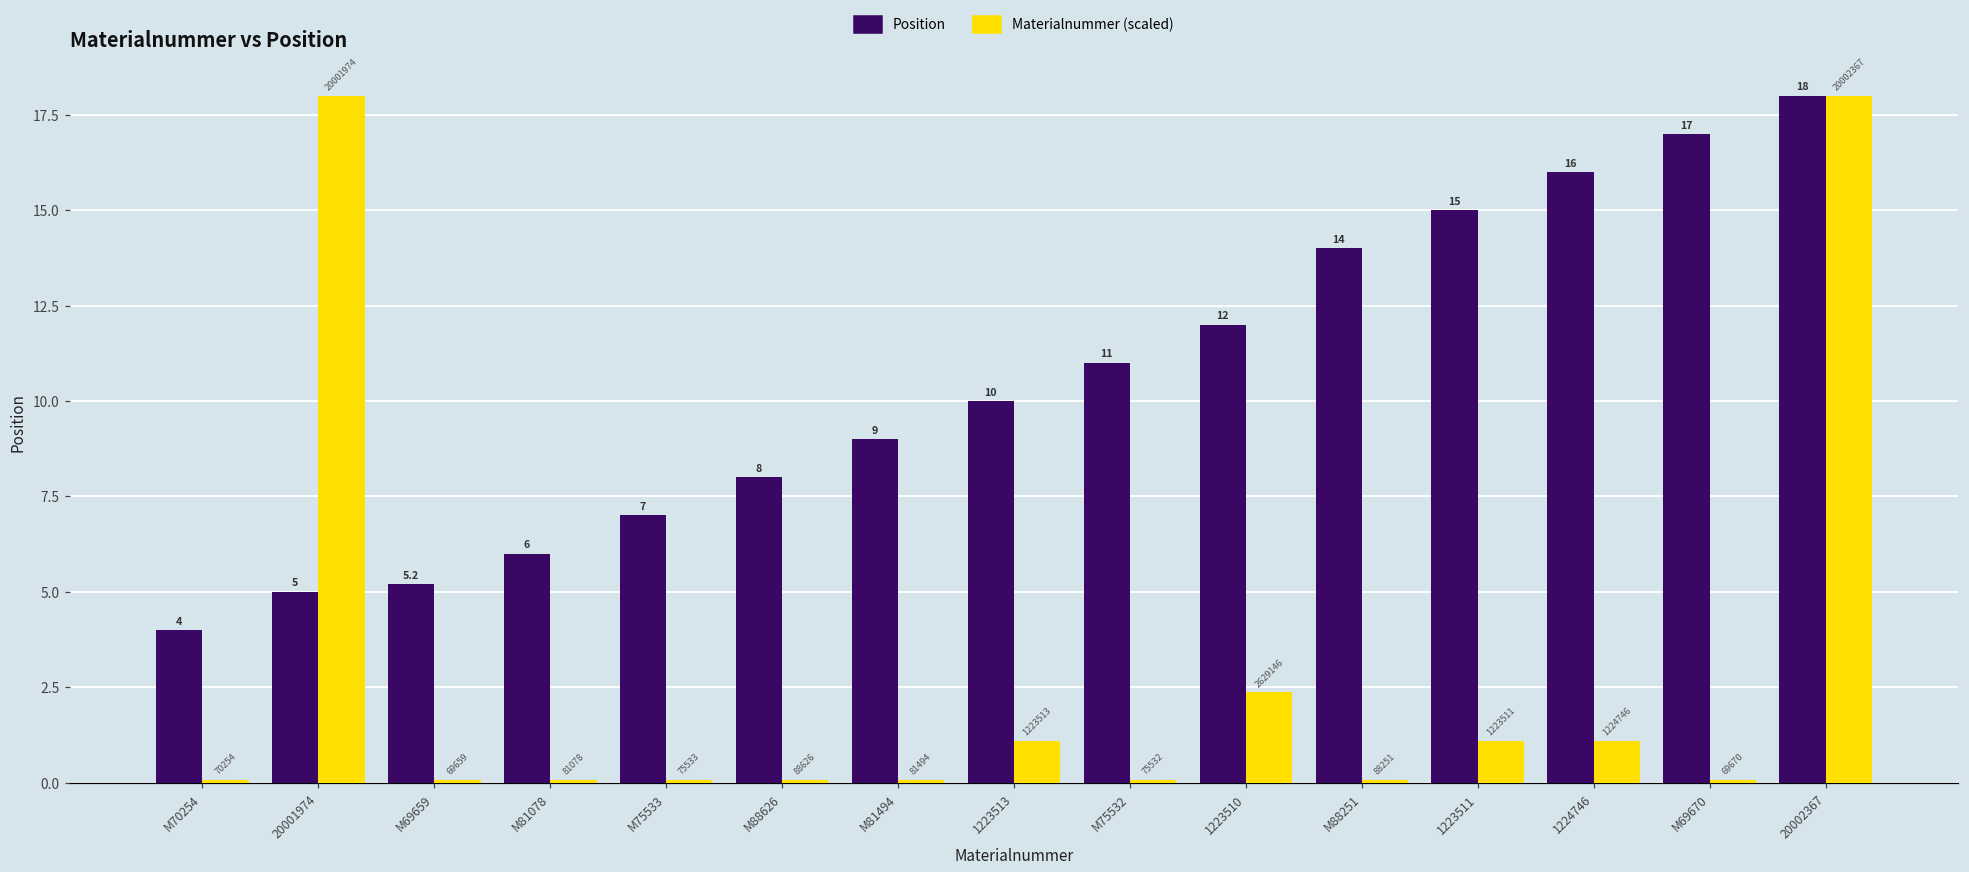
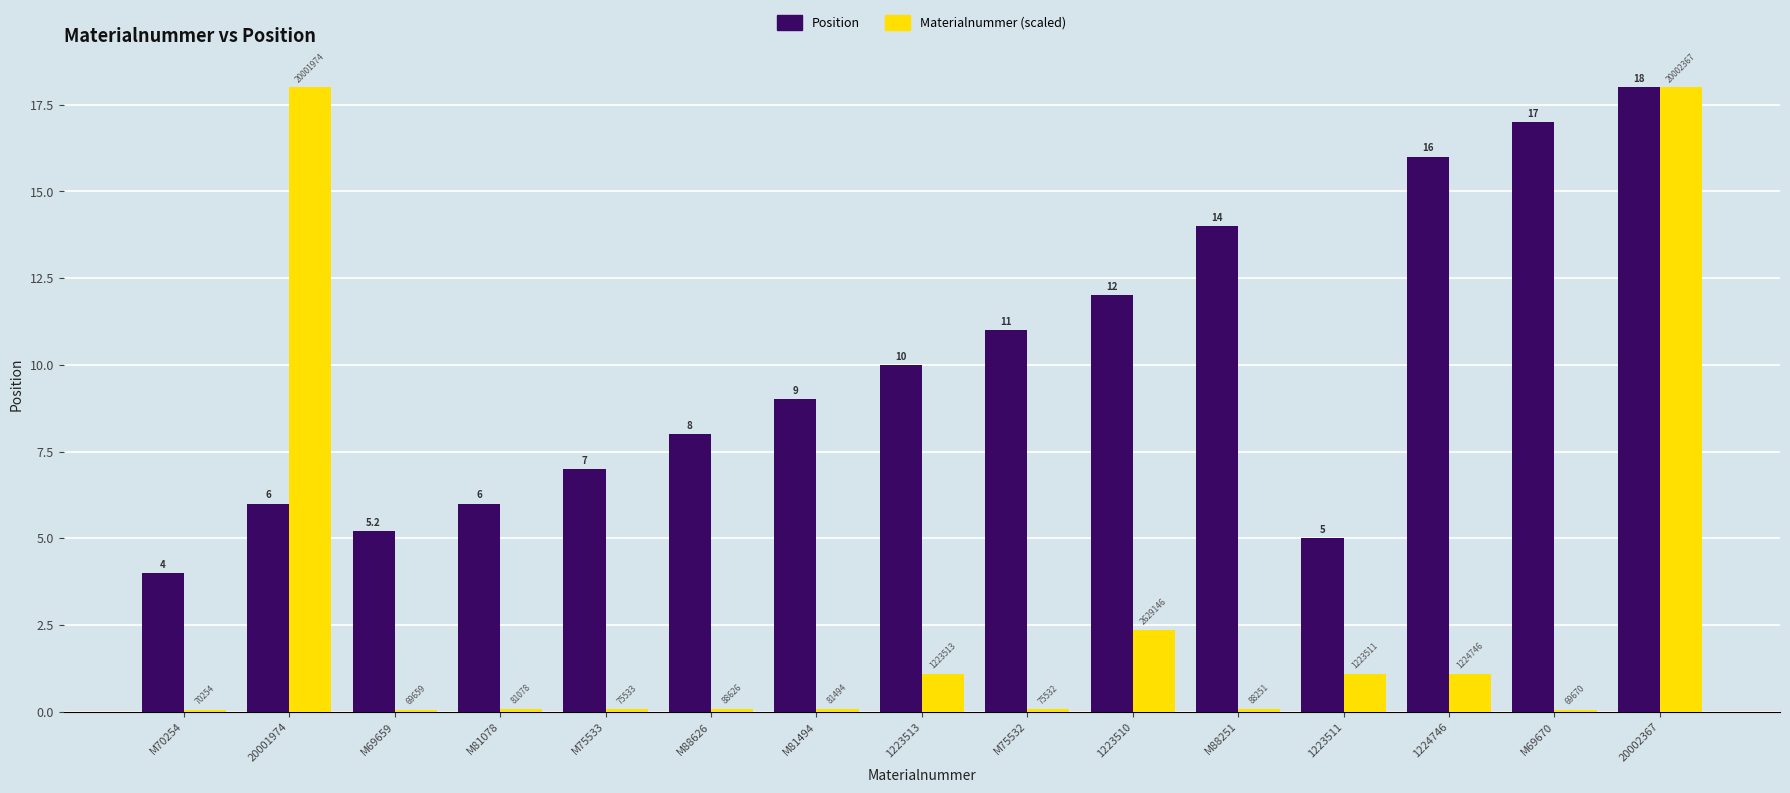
  {
    "Position": {
      "M70254": 4,
-     "20001974": 5,
+     "20001974": 6,
      "M69659": 5.2,
      "M81078": 6,
      "M75533": 7,
      "M88626": 8,
      "M81494": 9,
      "1223513": 10,
      "M75532": 11,
      "1223510": 12,
      "M88251": 14,
-     "1223511": 15,
+     "1223511": 5,
      "1224746": 16,
      "M69670": 17,
      "20002367": 18
    }
  }
